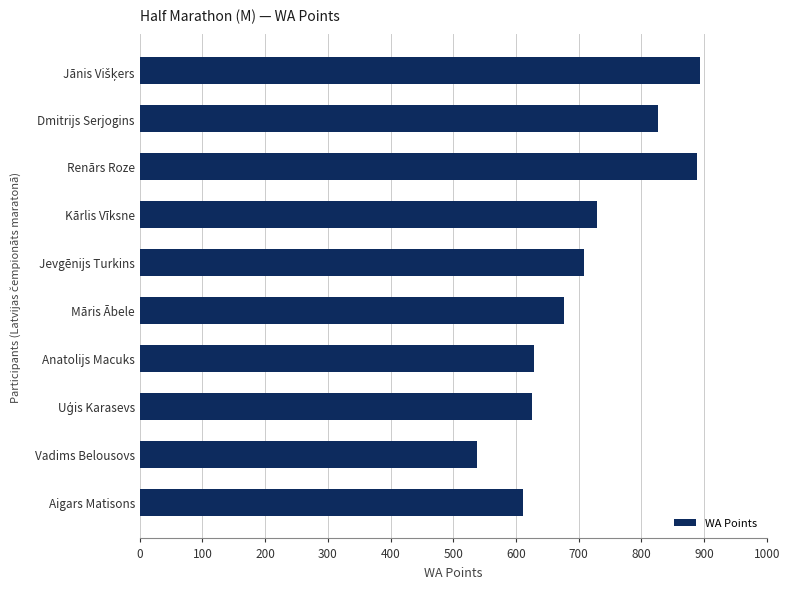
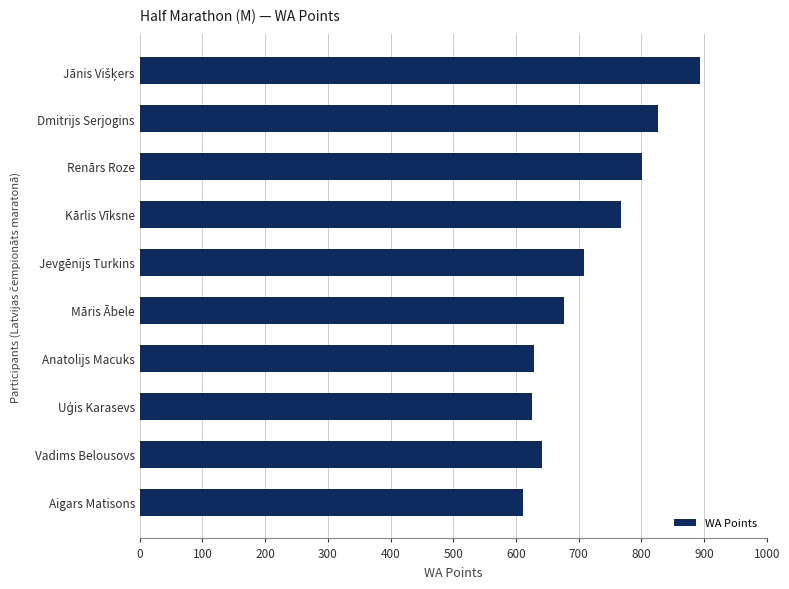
  {
    "Jānis Višķers": 890,
    "Dmitrijs Serjogins": 830,
-   "Renārs Roze": 890,
-   "Kārlis Vīksne": 730,
+   "Renārs Roze": 800,
+   "Kārlis Vīksne": 770,
    "Jevgēnijs Turkins": 710,
    "Māris Ābele": 680,
    "Anatolijs Macuks": 630,
    "Uģis Karasevs": 630,
-   "Vadims Belousovs": 540,
+   "Vadims Belousovs": 640,
    "Aigars Matisons": 610
  }
